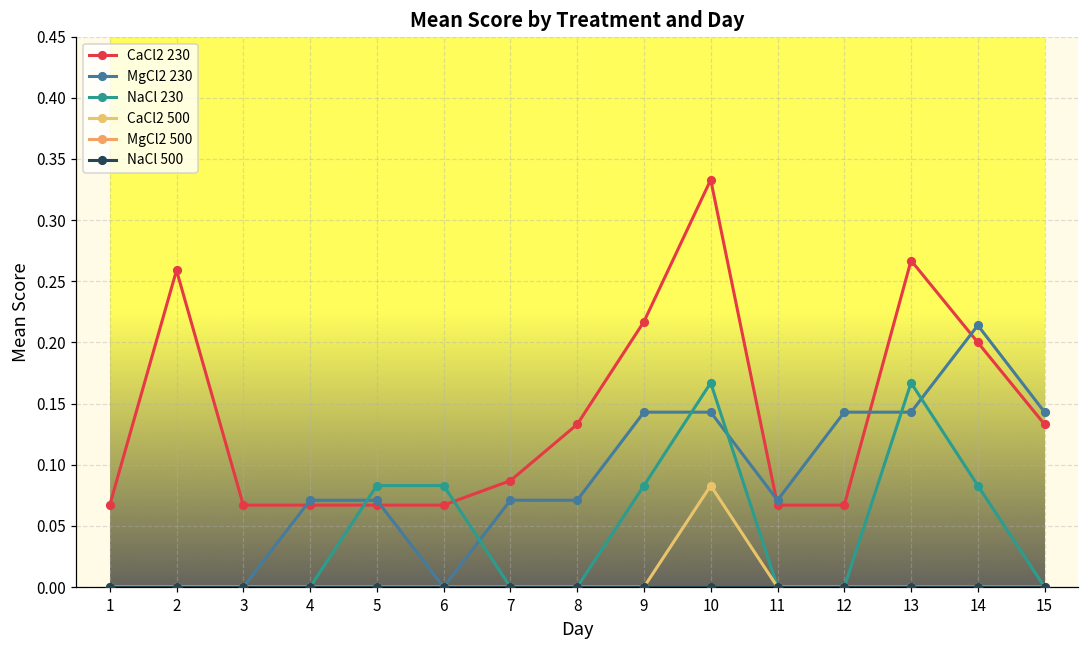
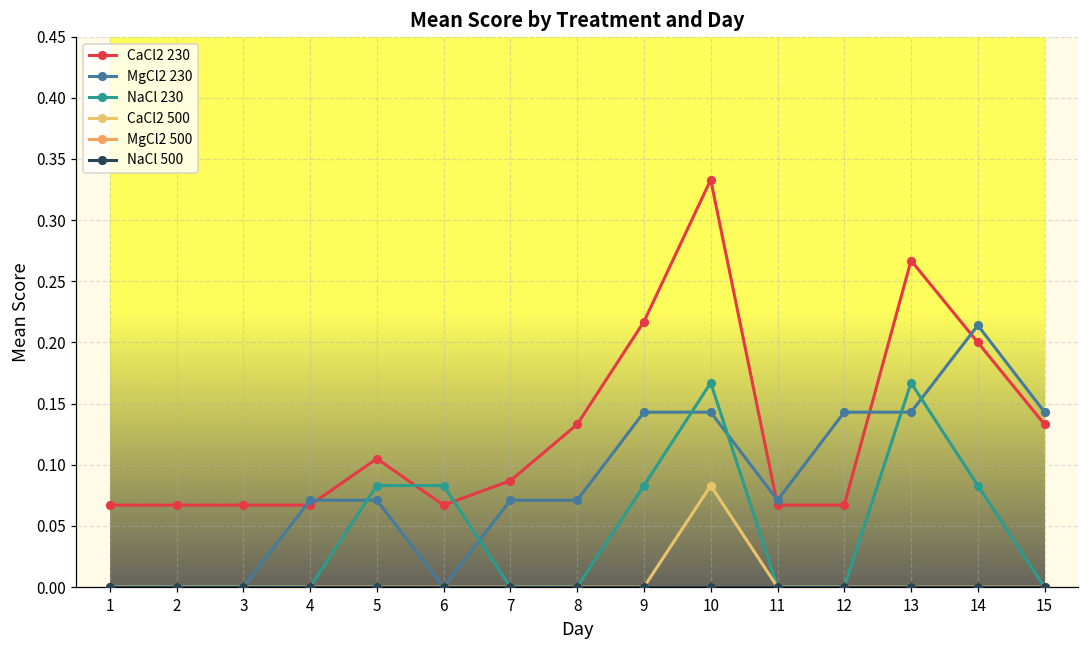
  {
    "CaCl2 230": {
      "1": 0.067,
-     "2": 0.259,
+     "2": 0.067,
      "3": 0.067,
      "4": 0.067,
-     "5": 0.067,
+     "5": 0.105,
      "6": 0.067,
      "7": 0.087,
      "8": 0.133,
      "9": 0.217,
      "10": 0.333,
      "11": 0.067,
      "12": 0.067,
      "13": 0.267,
      "14": 0.200,
      "15": 0.133
    },
    "CaCl2 500": {
      "10": 0.083
    },
    "NaCl 500": {
      "10": 0.000
    }
  }
